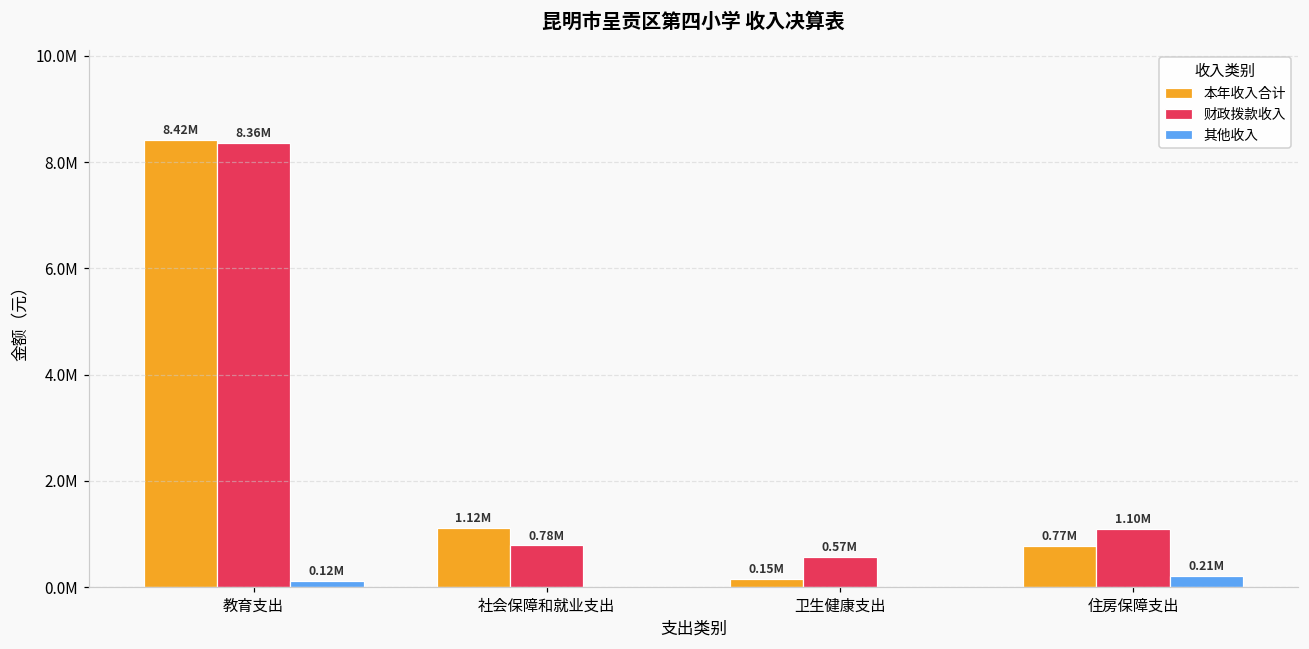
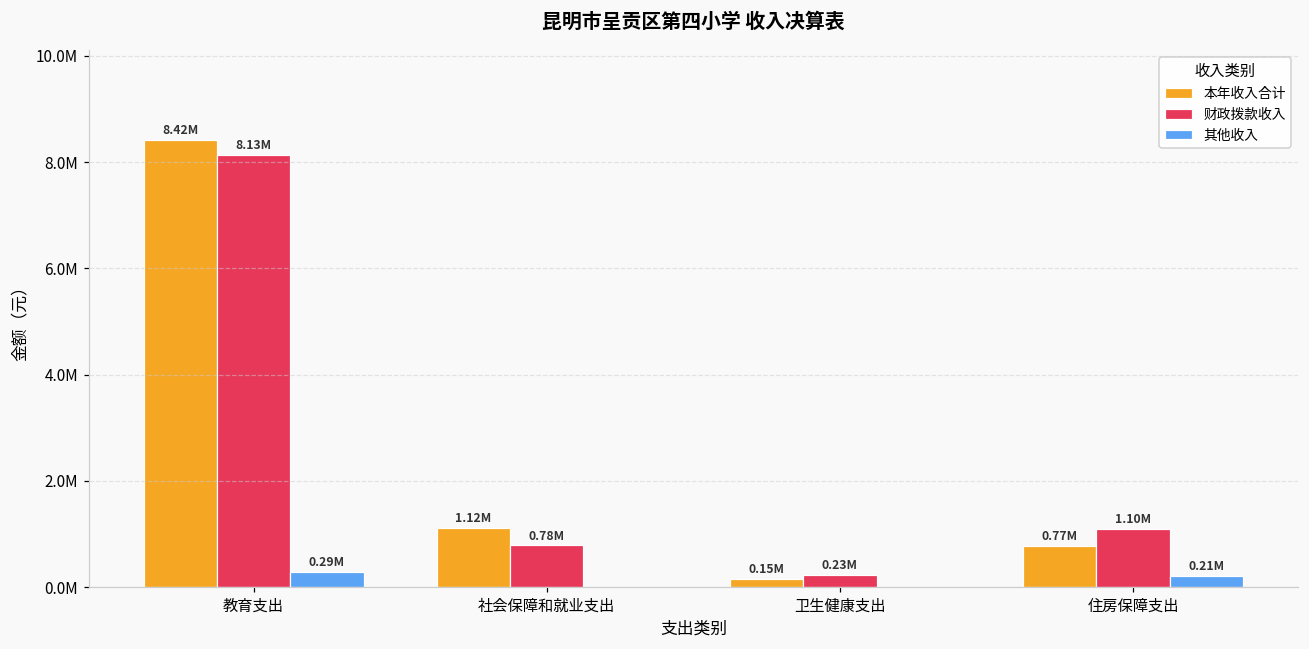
  {
    "本年收入合计": {
      "教育支出": "8.42M",
      "社会保障和就业支出": "1.12M",
      "卫生健康支出": "0.15M",
      "住房保障支出": "0.77M"
    },
    "财政拨款收入": {
-     "教育支出": "8.36M",
+     "教育支出": "8.13M",
      "社会保障和就业支出": "0.78M",
-     "卫生健康支出": "0.57M",
+     "卫生健康支出": "0.23M",
      "住房保障支出": "1.10M"
    },
    "其他收入": {
-     "教育支出": "0.12M",
+     "教育支出": "0.29M",
      "住房保障支出": "0.21M"
    }
  }
